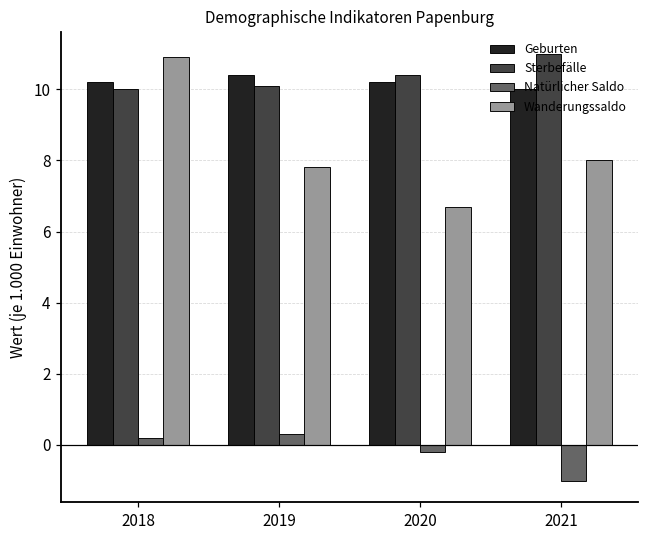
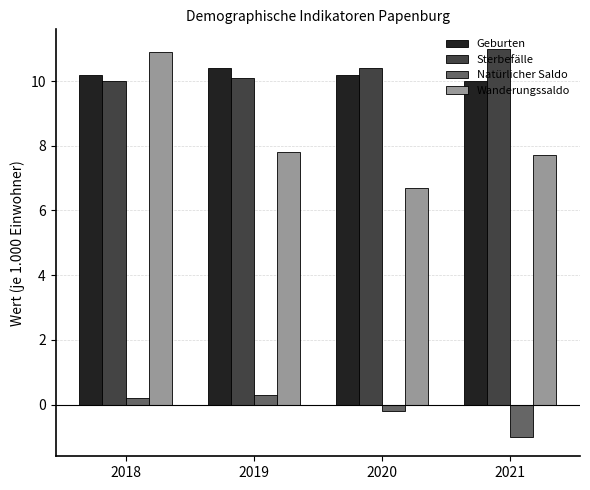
  {
    "Wanderungssaldo": {
      "2018": 10.9,
      "2019": 7.8,
      "2020": 6.7,
-     "2021": 8.0
+     "2021": 7.7
    }
  }
